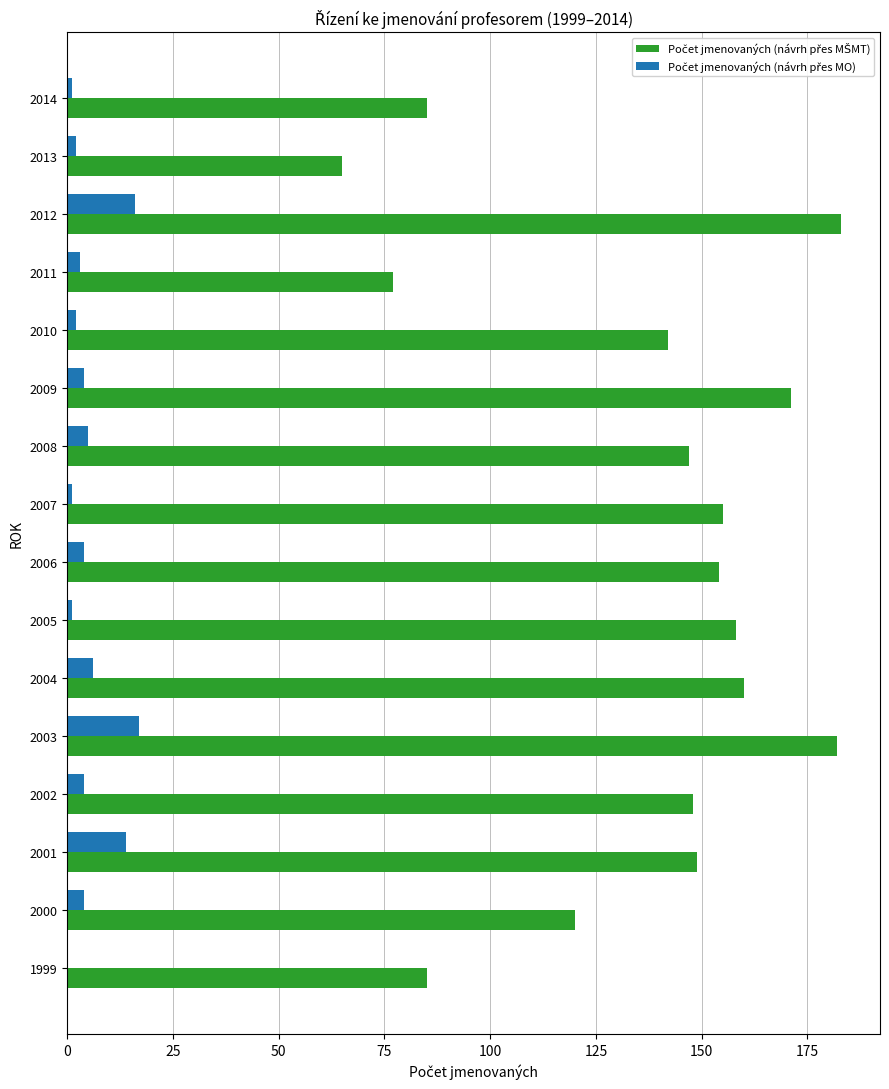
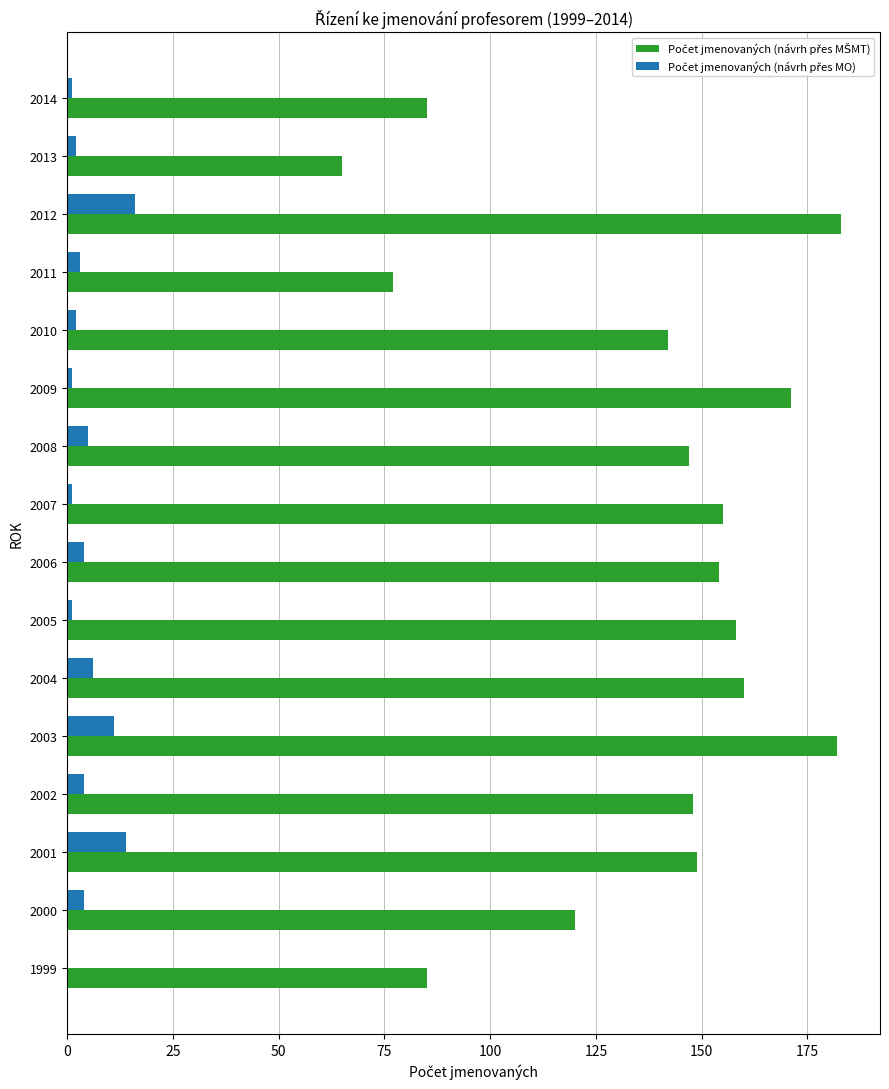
  {
    "Počet jmenovaných (návrh přes MŠMT)": {
      "2014": 85,
      "2013": 65,
      "2012": 183,
      "2011": 77,
      "2010": 142,
      "2009": 171,
      "2008": 147,
      "2007": 155,
      "2006": 154,
      "2005": 158,
      "2004": 160,
      "2003": 182,
      "2002": 148,
      "2001": 149,
      "2000": 120,
      "1999": 85
    },
    "Počet jmenovaných (návrh přes MO)": {
      "2014": 1,
      "2013": 2,
      "2012": 16,
      "2011": 3,
      "2010": 2,
-     "2009": 4,
+     "2009": 1,
      "2008": 5,
      "2007": 1,
      "2006": 4,
      "2005": 1,
      "2004": 6,
-     "2003": 17,
+     "2003": 11,
      "2002": 4,
      "2001": 14,
      "2000": 4,
      "1999": 0
    }
  }
